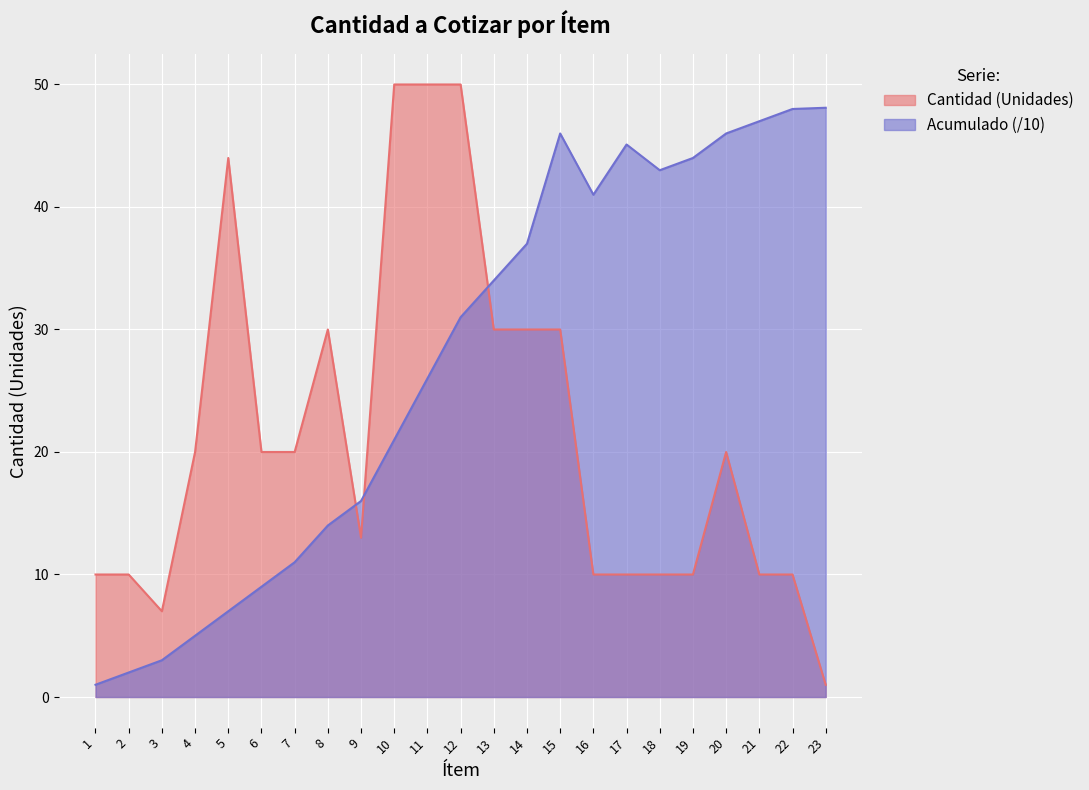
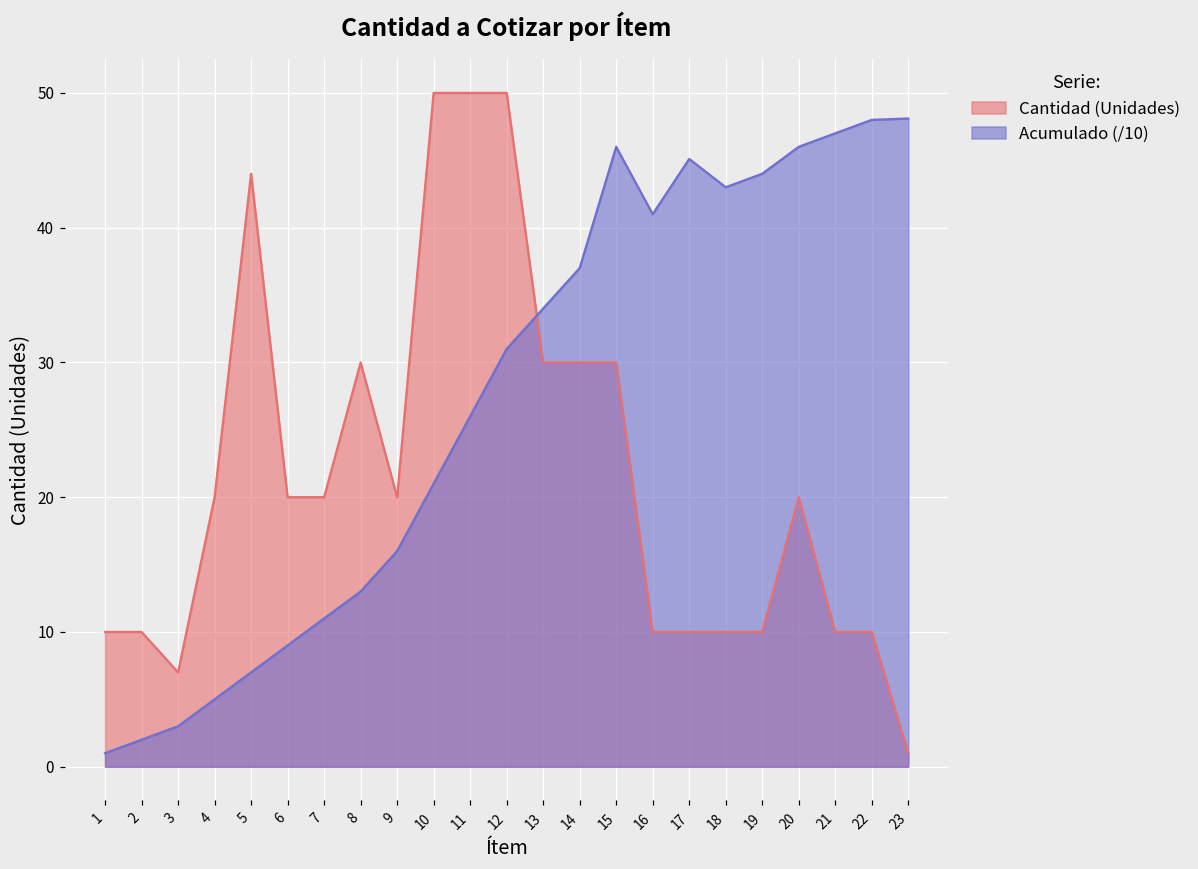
  {
    "Cantidad (Unidades)": {
      "1": 10,
      "2": 10,
      "3": 7,
      "4": 20,
      "5": 44,
      "6": 20,
      "7": 20,
      "8": 30,
-     "9": 13,
+     "9": 20,
      "10": 50,
      "11": 50,
      "12": 50,
      "13": 30,
      "14": 30,
      "15": 30,
      "16": 10,
      "17": 10,
      "18": 10,
      "19": 10,
      "20": 20,
      "21": 10,
      "22": 10,
      "23": 1
    },
    "Acumulado (/10)": {
      "1": 1.0,
      "2": 2.0,
      "3": 3.0,
      "4": 5.0,
      "5": 7.0,
      "6": 9.0,
      "7": 11.0,
-     "8": 14.0,
+     "8": 13.0,
      "9": 16.0,
      "10": 21.0,
      "11": 26.0,
      "12": 31.0,
      "13": 34.0,
      "14": 37.0,
      "15": 46.0,
      "16": 41.0,
      "17": 45.1,
      "18": 43.0,
      "19": 44.0,
      "20": 46.0,
      "21": 47.0,
      "22": 48.0,
      "23": 48.1
    }
  }
